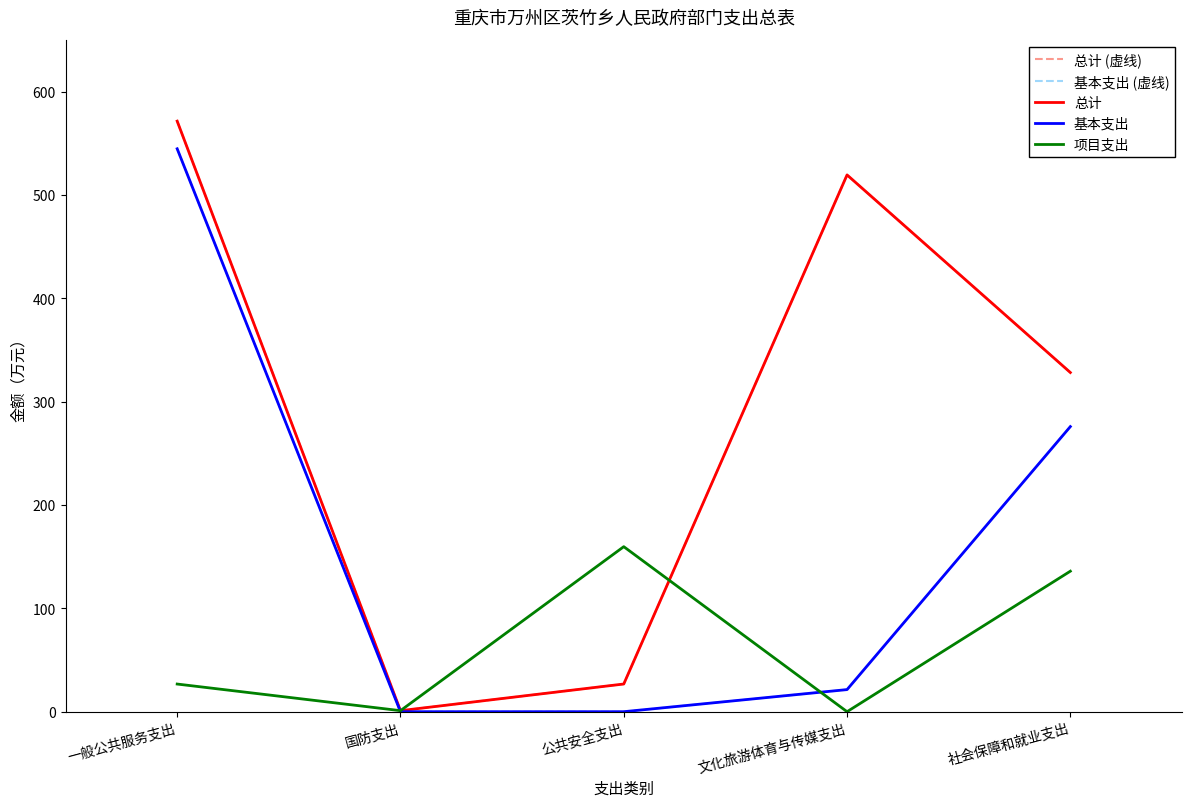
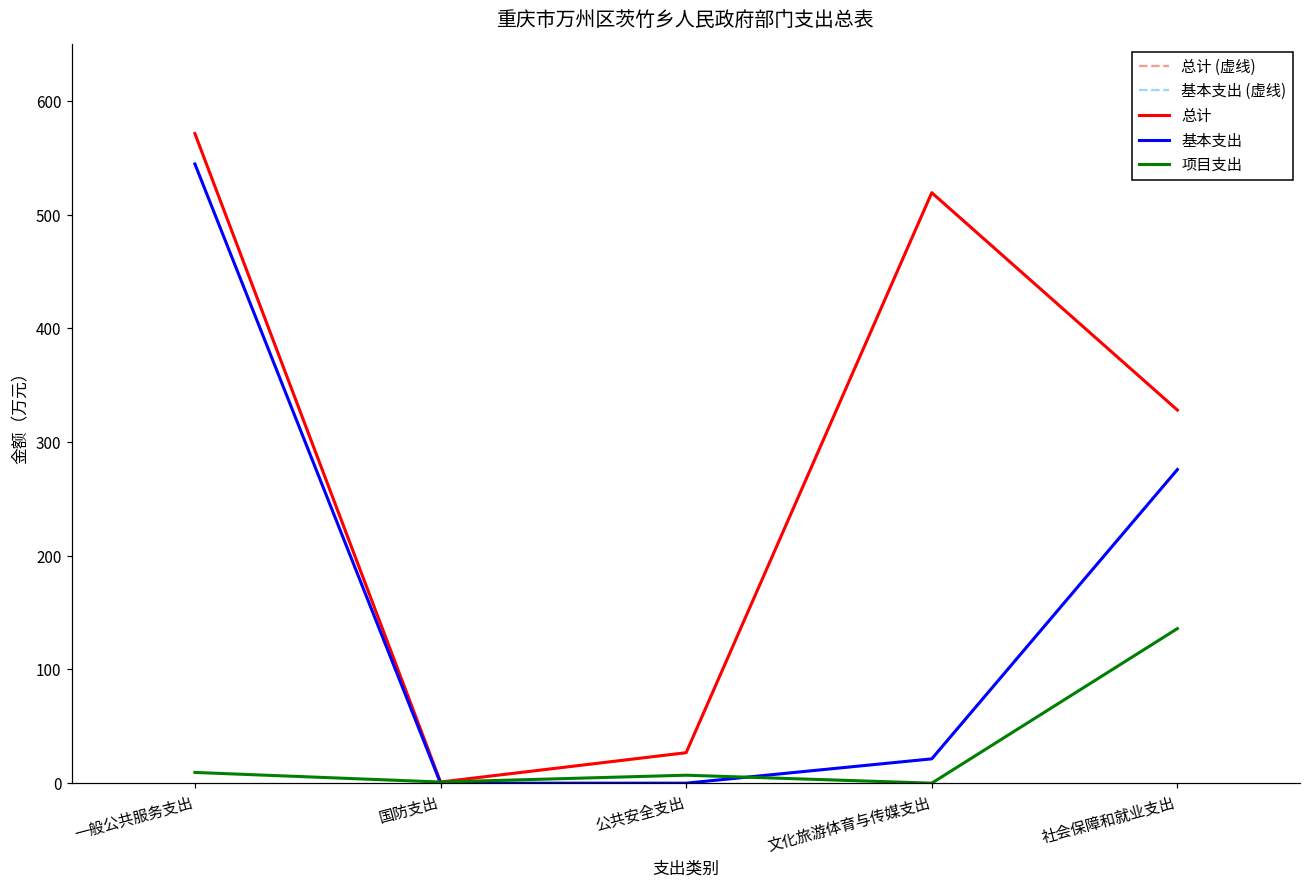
  {
    "总计": {
      "一般公共服务支出": 572,
      "公共安全支出": 27,
      "文化旅游体育与传媒支出": 519,
      "社会保障和就业支出": 328
    },
    "基本支出": {
      "一般公共服务支出": 545,
      "公共安全支出": 0,
      "文化旅游体育与传媒支出": 21,
      "社会保障和就业支出": 276
    },
    "项目支出": {
-     "一般公共服务支出": 27,
-     "公共安全支出": 160,
+     "一般公共服务支出": 9,
+     "公共安全支出": 7,
      "文化旅游体育与传媒支出": 0,
      "社会保障和就业支出": 136
    }
  }
